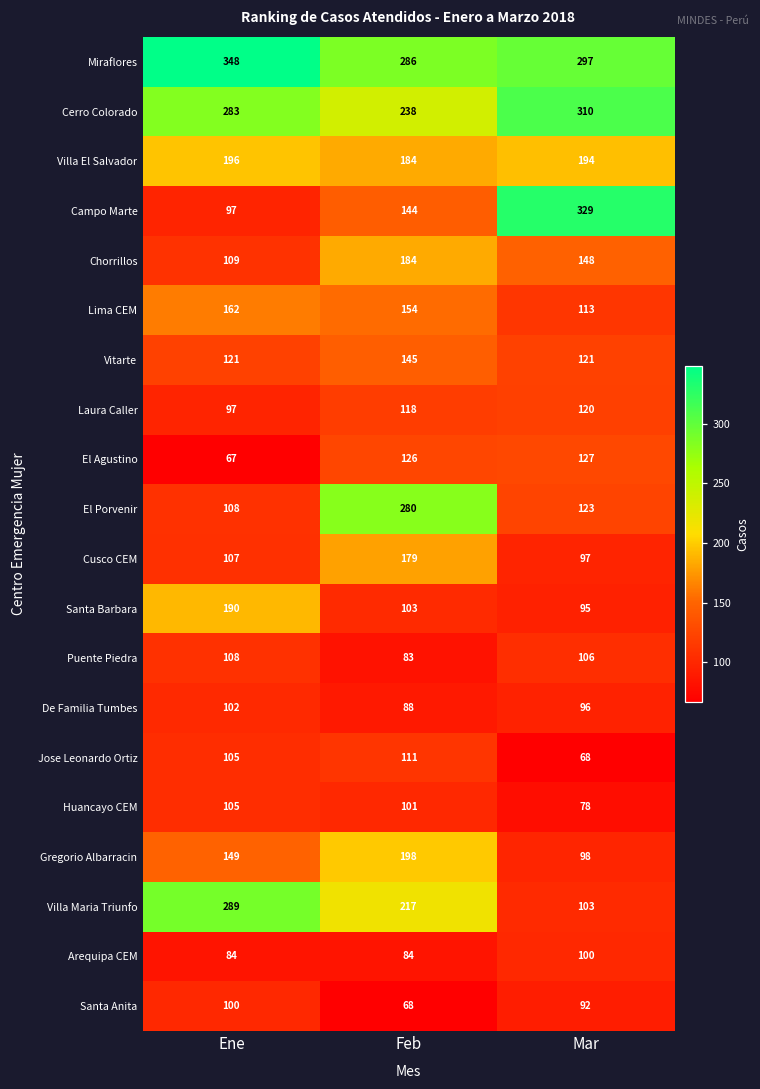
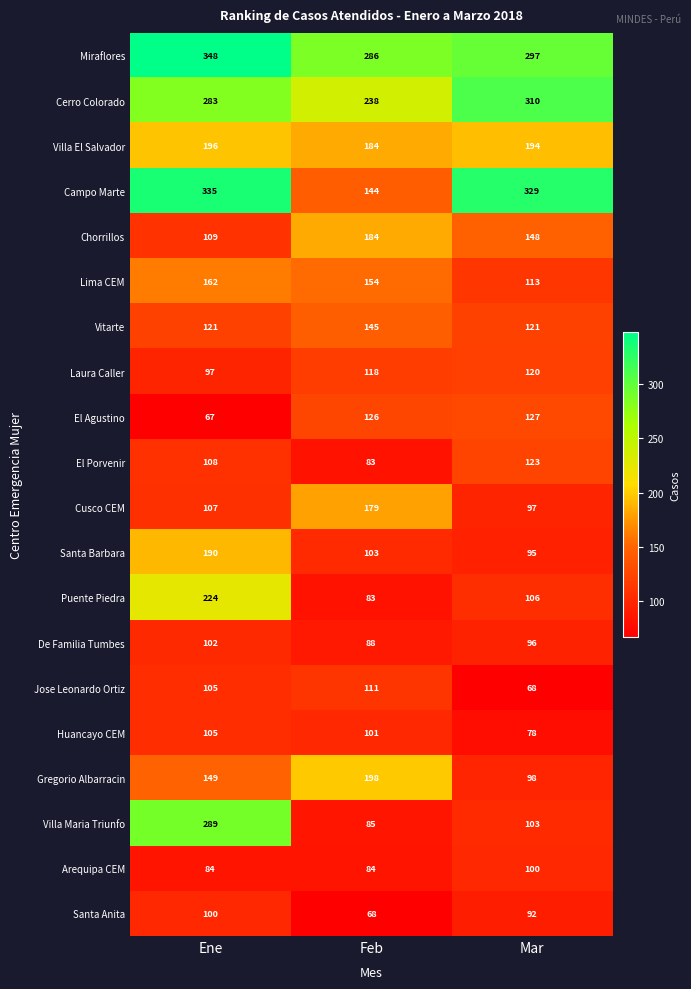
  {
    "Miraflores": {
      "Ene": 348,
      "Feb": 286,
      "Mar": 297
    },
    "Cerro Colorado": {
      "Ene": 283,
      "Feb": 238,
      "Mar": 310
    },
    "Villa El Salvador": {
      "Ene": 196,
      "Feb": 184,
      "Mar": 194
    },
    "Campo Marte": {
-     "Ene": 97,
+     "Ene": 335,
      "Feb": 144,
      "Mar": 329
    },
    "Chorrillos": {
      "Ene": 109,
      "Feb": 184,
      "Mar": 148
    },
    "Lima CEM": {
      "Ene": 162,
      "Feb": 154,
      "Mar": 113
    },
    "Vitarte": {
      "Ene": 121,
      "Feb": 145,
      "Mar": 121
    },
    "Laura Caller": {
      "Ene": 97,
      "Feb": 118,
      "Mar": 120
    },
    "El Agustino": {
      "Ene": 67,
      "Feb": 126,
      "Mar": 127
    },
    "El Porvenir": {
      "Ene": 108,
-     "Feb": 280,
+     "Feb": 83,
      "Mar": 123
    },
    "Cusco CEM": {
      "Ene": 107,
      "Feb": 179,
      "Mar": 97
    },
    "Santa Barbara": {
      "Ene": 190,
      "Feb": 103,
      "Mar": 95
    },
    "Puente Piedra": {
-     "Ene": 108,
+     "Ene": 224,
      "Feb": 83,
      "Mar": 106
    },
    "De Familia Tumbes": {
      "Ene": 102,
      "Feb": 88,
      "Mar": 96
    },
    "Jose Leonardo Ortiz": {
      "Ene": 105,
      "Feb": 111,
      "Mar": 68
    },
    "Huancayo CEM": {
      "Ene": 105,
      "Feb": 101,
      "Mar": 78
    },
    "Gregorio Albarracin": {
      "Ene": 149,
      "Feb": 198,
      "Mar": 98
    },
    "Villa Maria Triunfo": {
      "Ene": 289,
-     "Feb": 217,
+     "Feb": 85,
      "Mar": 103
    },
    "Arequipa CEM": {
      "Ene": 84,
      "Feb": 84,
      "Mar": 100
    },
    "Santa Anita": {
      "Ene": 100,
      "Feb": 68,
      "Mar": 92
    }
  }
